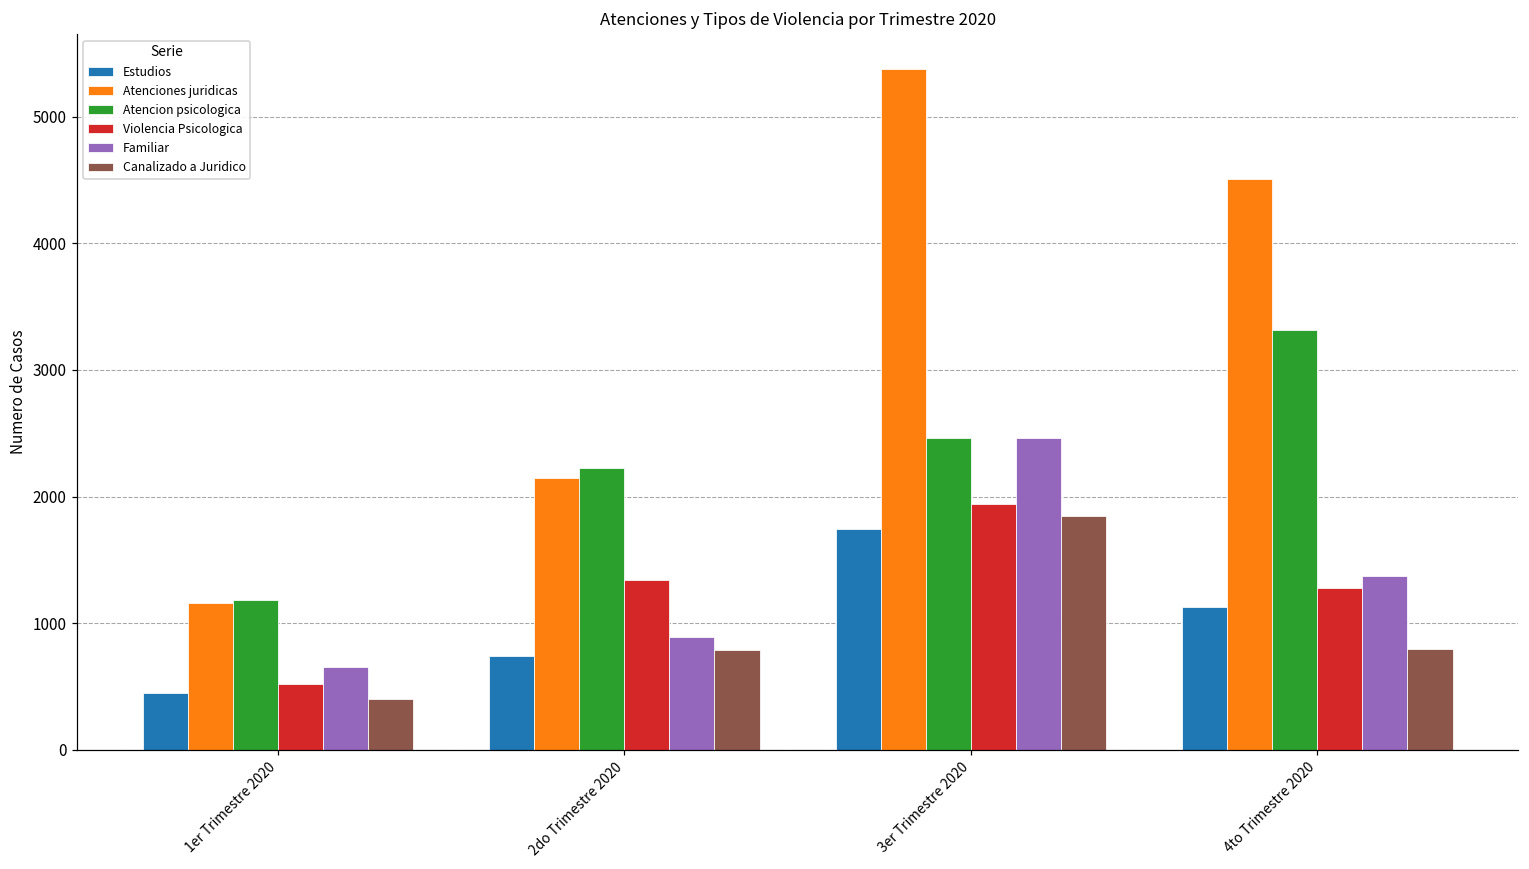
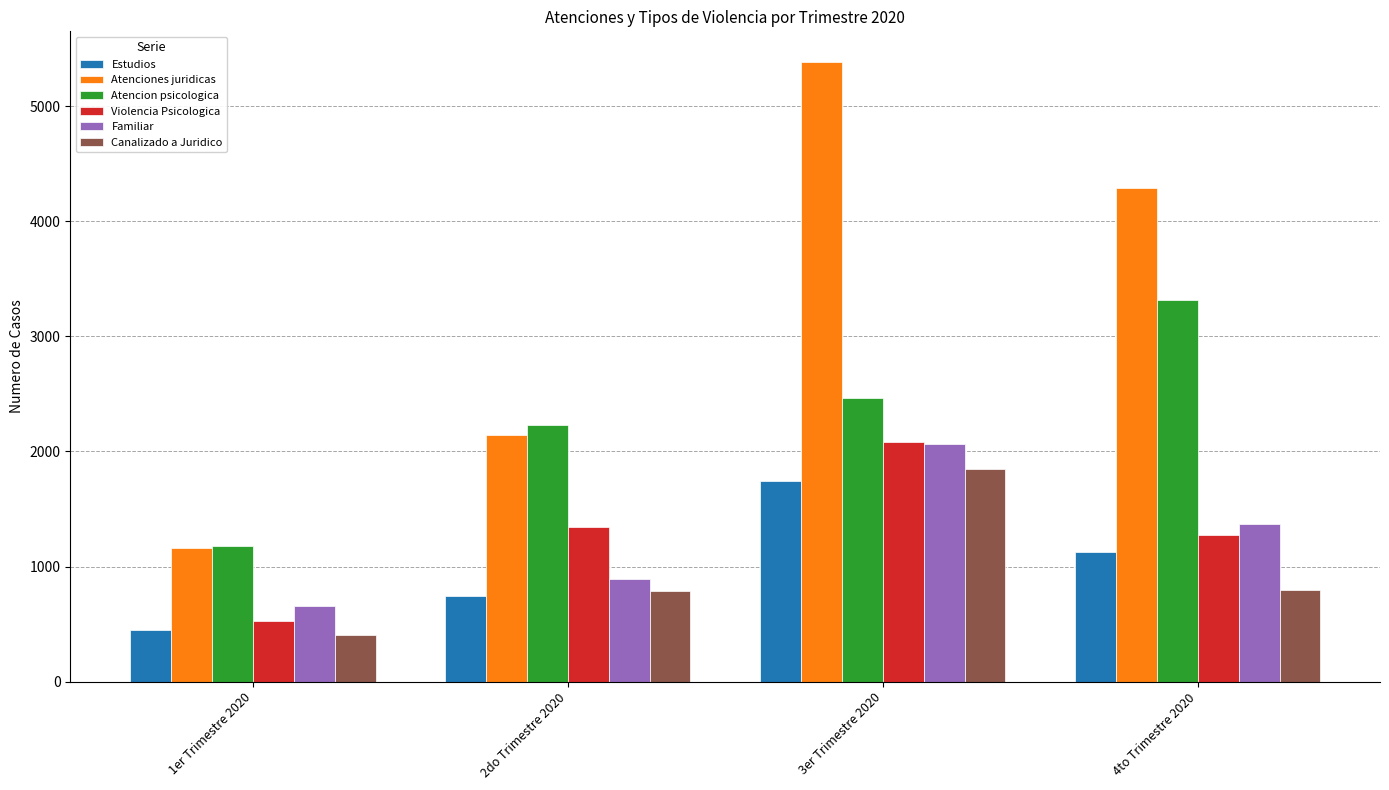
  {
    "Estudios": {
      "1er Trimestre 2020": 450,
      "2do Trimestre 2020": 740,
      "3er Trimestre 2020": 1750,
      "4to Trimestre 2020": 1130
    },
    "Atenciones juridicas": {
      "1er Trimestre 2020": 1160,
      "2do Trimestre 2020": 2140,
      "3er Trimestre 2020": 5380,
-     "4to Trimestre 2020": 4510
+     "4to Trimestre 2020": 4290
    },
    "Atencion psicologica": {
      "1er Trimestre 2020": 1180,
      "2do Trimestre 2020": 2230,
      "3er Trimestre 2020": 2460,
      "4to Trimestre 2020": 3320
    },
    "Violencia Psicologica": {
      "1er Trimestre 2020": 520,
      "2do Trimestre 2020": 1340,
-     "3er Trimestre 2020": 1940,
+     "3er Trimestre 2020": 2080,
      "4to Trimestre 2020": 1280
    },
    "Familiar": {
      "1er Trimestre 2020": 660,
      "2do Trimestre 2020": 890,
-     "3er Trimestre 2020": 2460,
+     "3er Trimestre 2020": 2060,
      "4to Trimestre 2020": 1370
    },
    "Canalizado a Juridico": {
      "1er Trimestre 2020": 400,
      "2do Trimestre 2020": 790,
      "3er Trimestre 2020": 1840,
      "4to Trimestre 2020": 790
    }
  }
